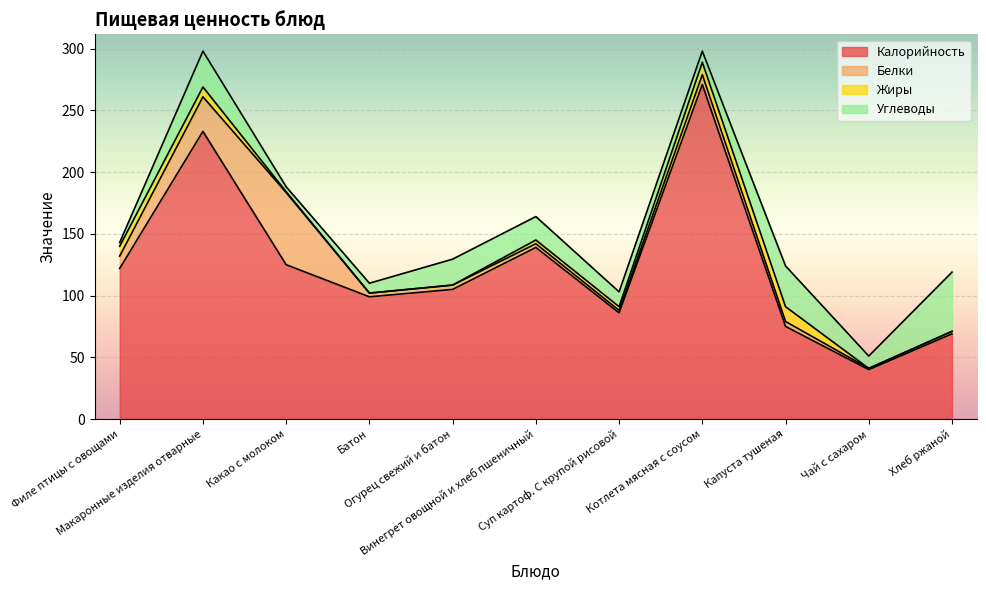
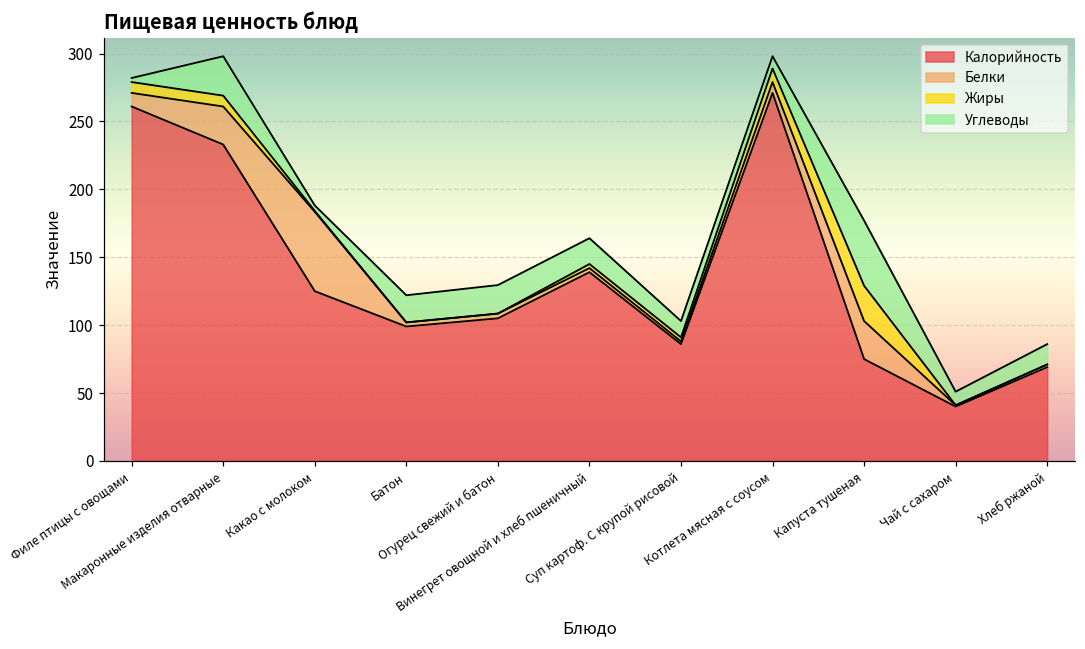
  {
    "Калорийность": {
-     "Филе птицы с овощами": 122,
+     "Филе птицы с овощами": 261,
      "Макаронные изделия отварные": 233,
      "Какао с молоком": 125,
      "Батон": 99,
      "Огурец свежий и батон": 105,
      "Винегрет овощной и хлеб пшеничный": 139,
      "Котлета мясная с соусом": 271,
      "Капуста тушеная": 75
    },
    "Белки": {
      "Филе птицы с овощами": 10,
      "Макаронные изделия отварные": 28,
      "Винегрет овощной и хлеб пшеничный": 3,
      "Котлета мясная с соусом": 8,
-     "Капуста тушеная": 4
+     "Капуста тушеная": 28
    },
    "Жиры": {
      "Филе птицы с овощами": 8,
      "Макаронные изделия отварные": 8,
      "Винегрет овощной и хлеб пшеничный": 3,
      "Суп картоф. С крупой рисовой": 3,
      "Котлета мясная с соусом": 10,
-     "Капуста тушеная": 12
+     "Капуста тушеная": 26
    },
    "Углеводы": {
      "Филе птицы с овощами": 3,
      "Макаронные изделия отварные": 29,
      "Какао с молоком": 4,
-     "Батон": 8,
+     "Батон": 20,
      "Огурец свежий и батон": 21,
      "Винегрет овощной и хлеб пшеничный": 19,
      "Суп картоф. С крупой рисовой": 12,
      "Котлета мясная с соусом": 9,
-     "Капуста тушеная": 33,
+     "Капуста тушеная": 48,
      "Чай с сахаром": 10,
-     "Хлеб ржаной": 48
+     "Хлеб ржаной": 15
    }
  }
